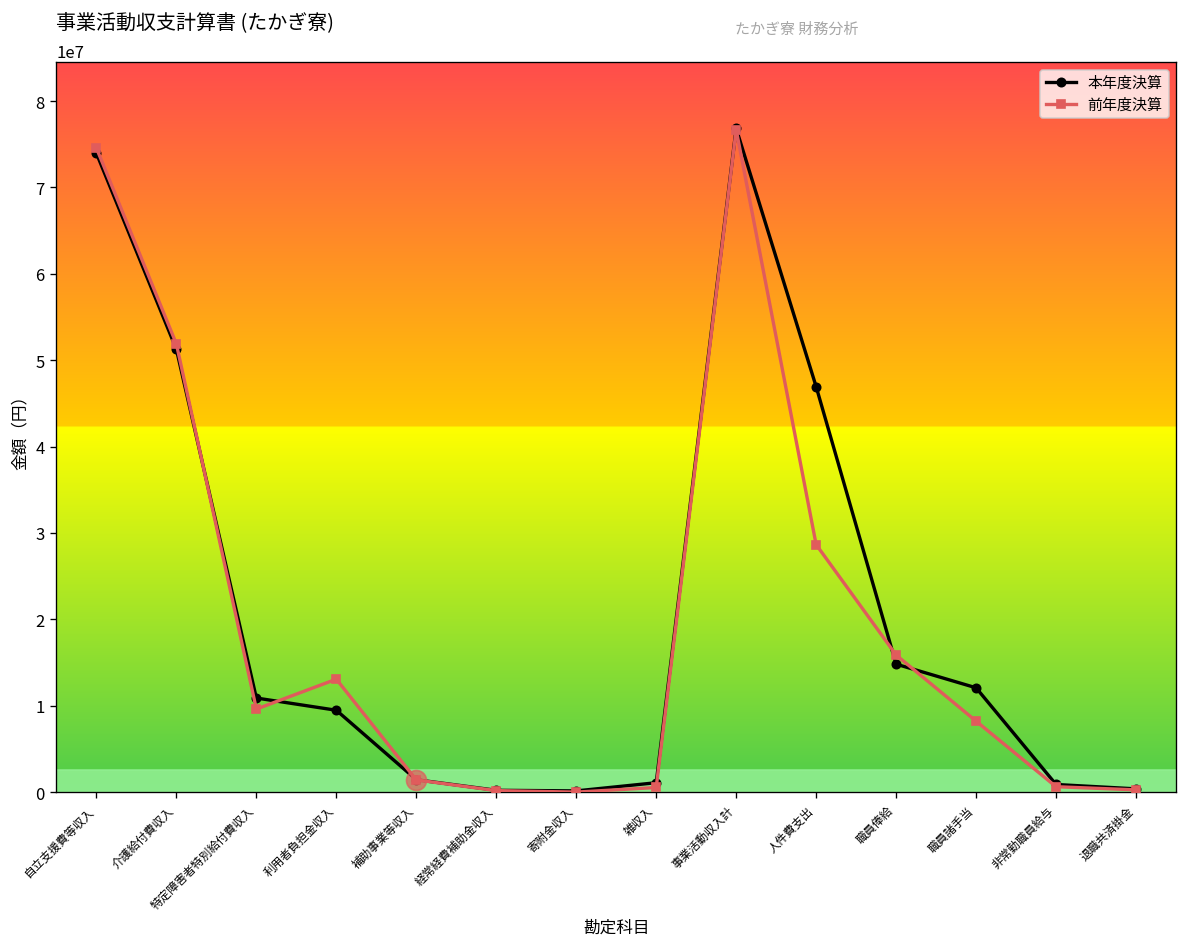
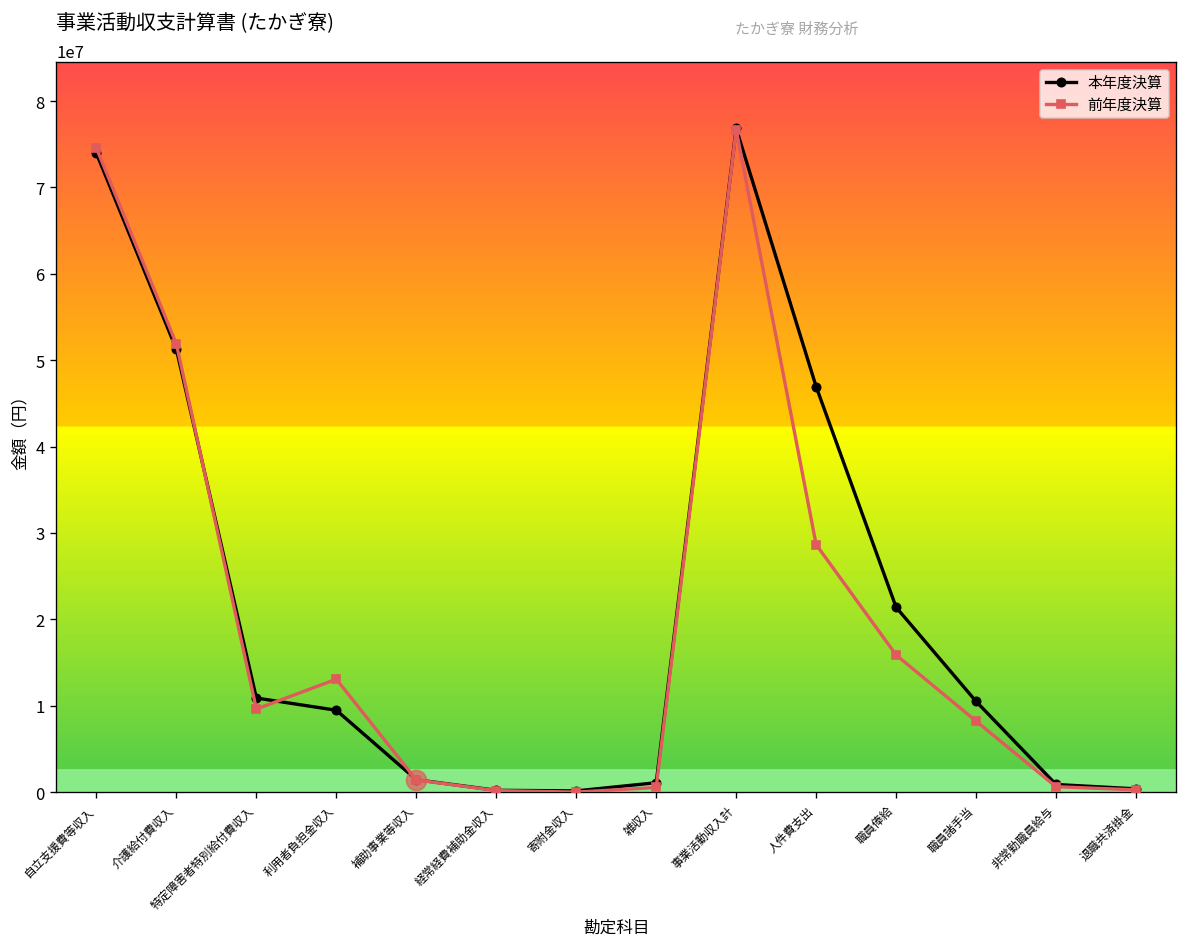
  {
    "本年度決算": {
      "自立支援費等収入": 74000000,
      "介護給付費収入": 51000000,
      "特定障害者特別給付費収入": 11000000,
      "利用者負担金収入": 9000000,
      "人件費支出": 47000000,
-     "職員俸給": 15000000,
-     "職員諸手当": 12000000
+     "職員俸給": 21000000,
+     "職員諸手当": 10000000
    }
  }
